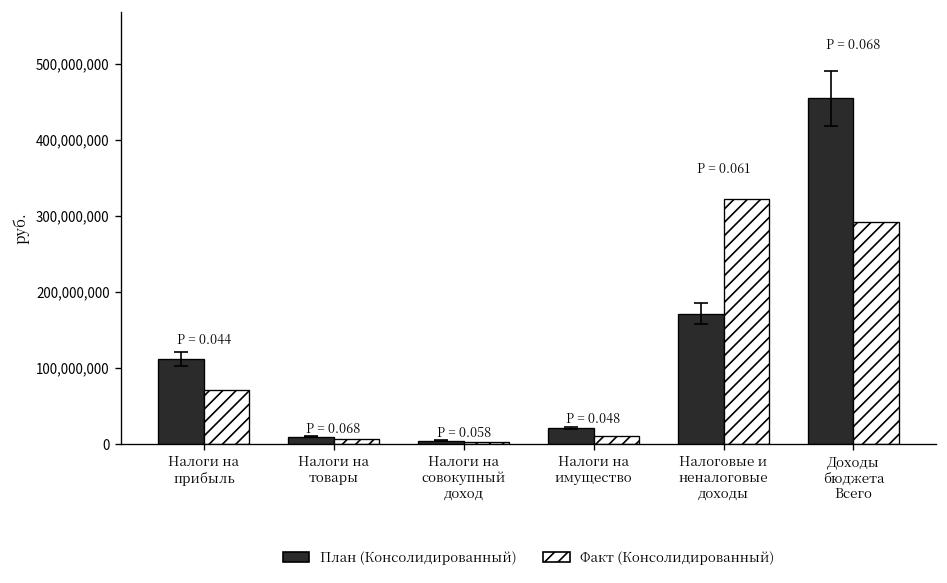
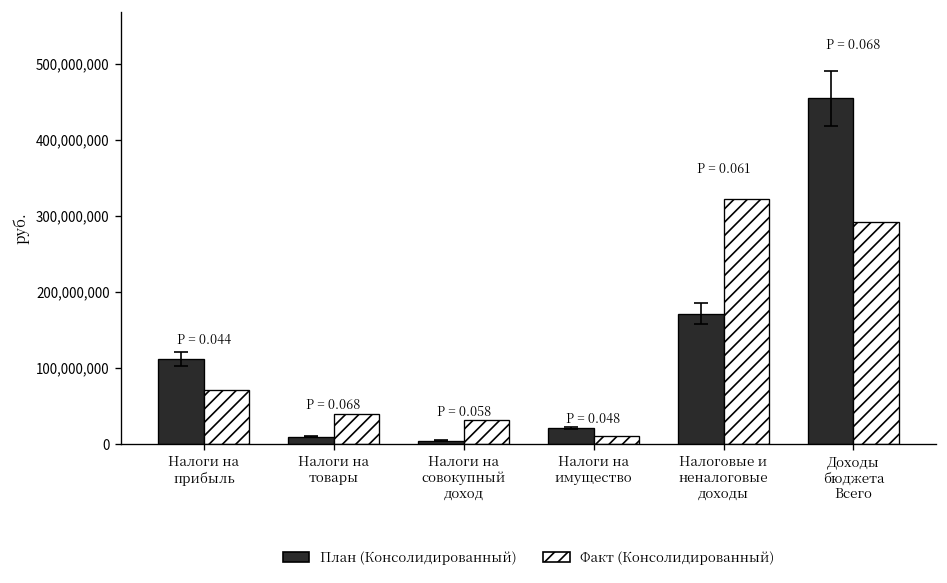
  {
    "План (Консолидированный)": {
      "Налоги на прибыль": "110,000,000",
      "Налоги на товары": "10,000,000",
      "Налоги на совокупный доход": "0",
      "Налоги на имущество": "20,000,000",
      "Налоговые и неналоговые доходы": "170,000,000",
      "Доходы бюджета Всего": "450,000,000"
    },
    "Факт (Консолидированный)": {
      "Налоги на прибыль": "70,000,000",
-     "Налоги на товары": "10,000,000",
-     "Налоги на совокупный доход": "0",
+     "Налоги на товары": "40,000,000",
+     "Налоги на совокупный доход": "30,000,000",
      "Налоги на имущество": "10,000,000",
      "Доходы бюджета Всего": "290,000,000"
    }
  }
